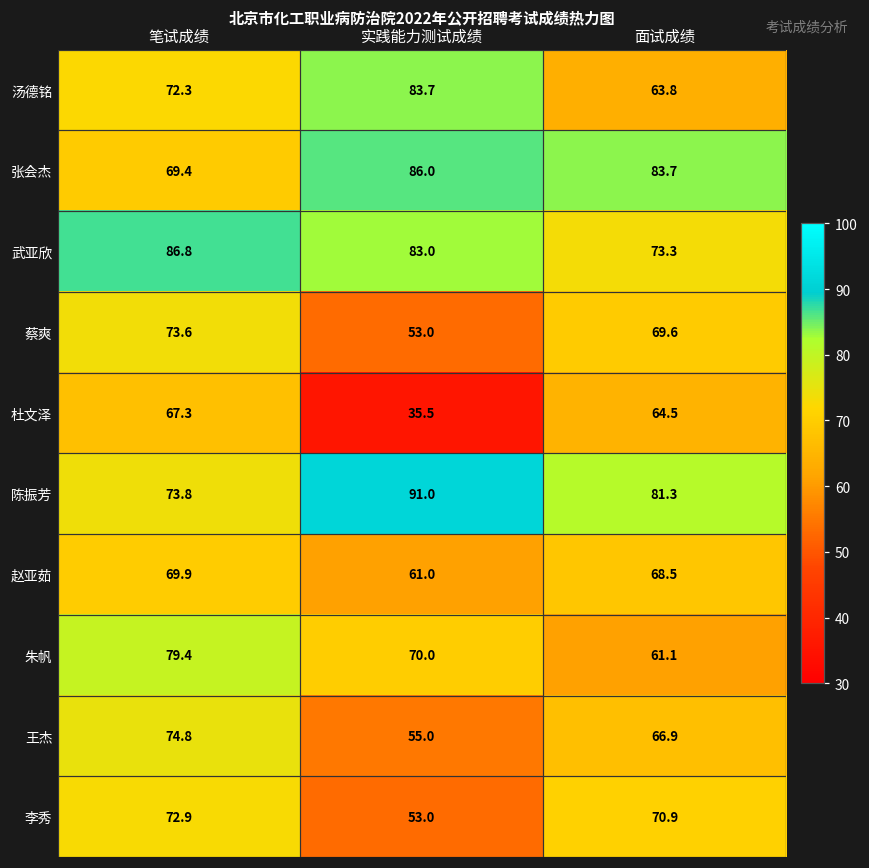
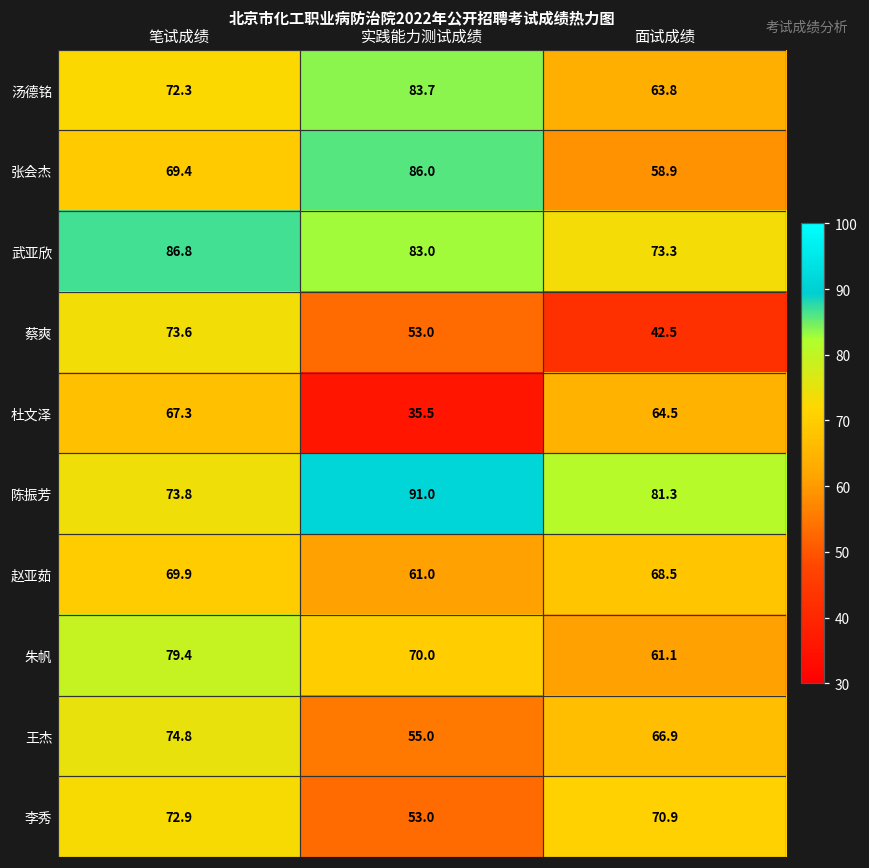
  {
    "汤德铭": {
      "笔试成绩": 72.3,
      "实践能力测试成绩": 83.7,
      "面试成绩": 63.8
    },
    "张会杰": {
      "笔试成绩": 69.4,
      "实践能力测试成绩": 86.0,
-     "面试成绩": 83.7
+     "面试成绩": 58.9
    },
    "武亚欣": {
      "笔试成绩": 86.8,
      "实践能力测试成绩": 83.0,
      "面试成绩": 73.3
    },
    "蔡爽": {
      "笔试成绩": 73.6,
      "实践能力测试成绩": 53.0,
-     "面试成绩": 69.6
+     "面试成绩": 42.5
    },
    "杜文泽": {
      "笔试成绩": 67.3,
      "实践能力测试成绩": 35.5,
      "面试成绩": 64.5
    },
    "陈振芳": {
      "笔试成绩": 73.8,
      "实践能力测试成绩": 91.0,
      "面试成绩": 81.3
    },
    "赵亚茹": {
      "笔试成绩": 69.9,
      "实践能力测试成绩": 61.0,
      "面试成绩": 68.5
    },
    "朱帆": {
      "笔试成绩": 79.4,
      "实践能力测试成绩": 70.0,
      "面试成绩": 61.1
    },
    "王杰": {
      "笔试成绩": 74.8,
      "实践能力测试成绩": 55.0,
      "面试成绩": 66.9
    },
    "李秀": {
      "笔试成绩": 72.9,
      "实践能力测试成绩": 53.0,
      "面试成绩": 70.9
    }
  }
